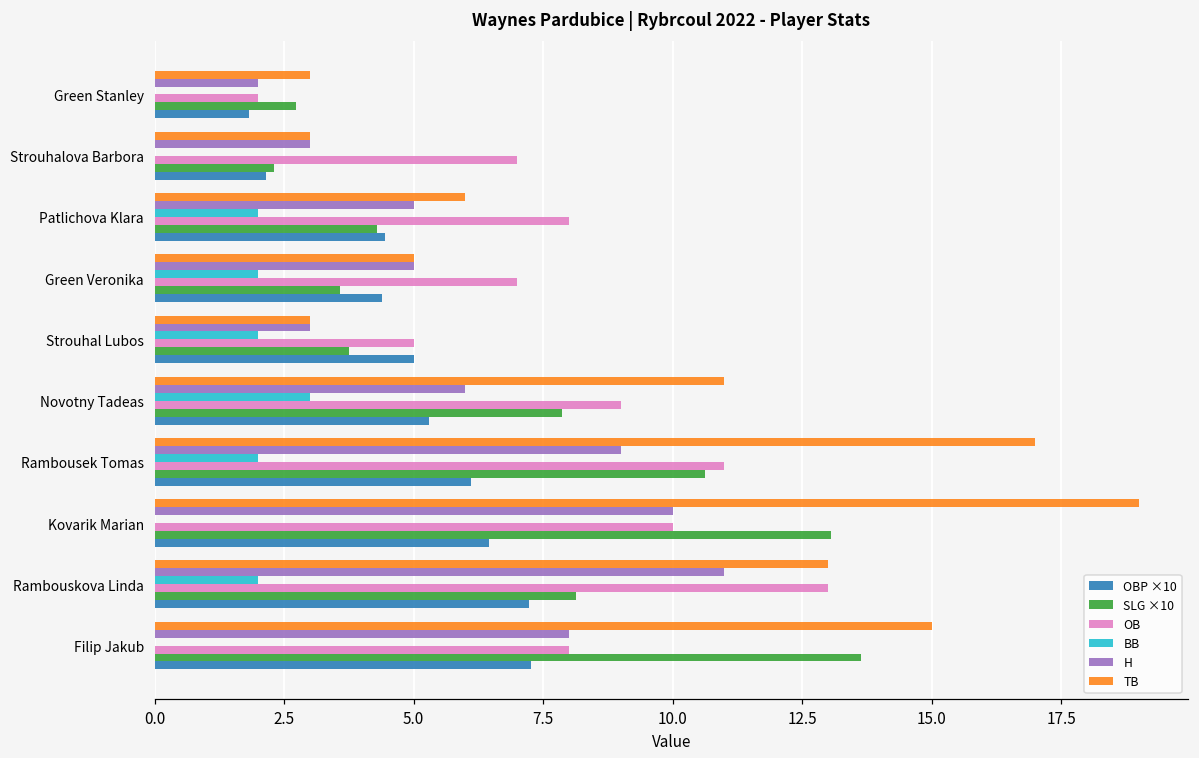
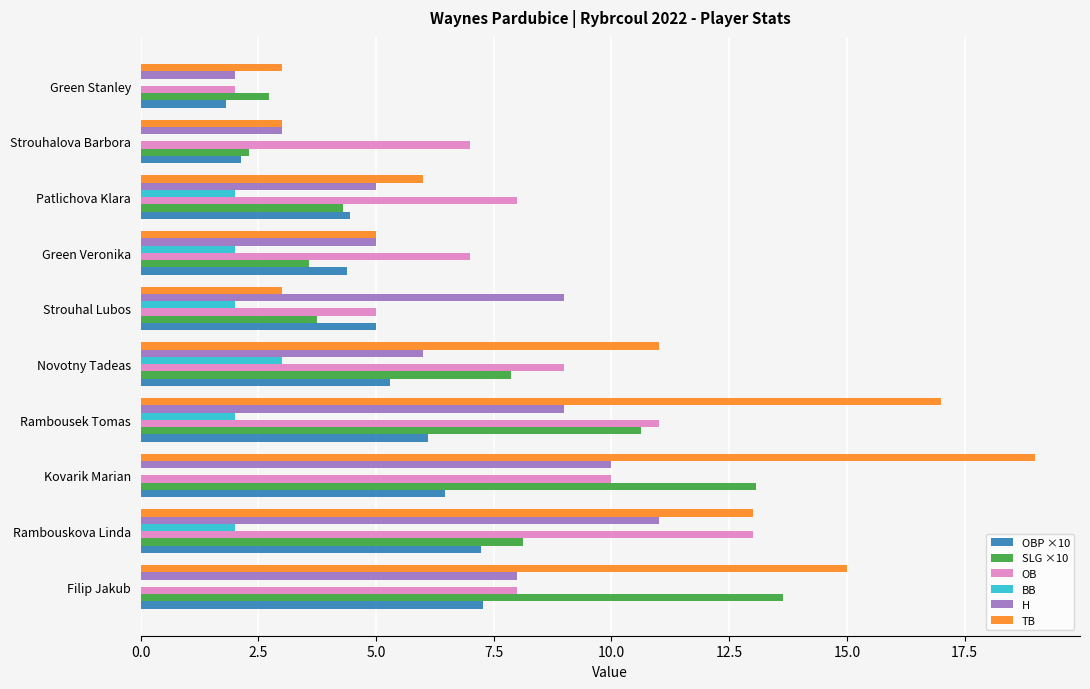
  {
    "OBP ×10": {
      "Green Stanley": 1.8,
      "Strouhalova Barbora": 2.1,
      "Patlichova Klara": 4.4,
      "Green Veronika": 4.4,
      "Strouhal Lubos": 5,
      "Novotny Tadeas": 5.3,
      "Rambousek Tomas": 6.1,
      "Kovarik Marian": 6.5,
      "Rambouskova Linda": 7.2,
      "Filip Jakub": 7.3
    },
    "SLG ×10": {
      "Green Stanley": 2.7,
      "Strouhalova Barbora": 2.3,
      "Patlichova Klara": 4.3,
      "Green Veronika": 3.6,
      "Strouhal Lubos": 3.8,
      "Novotny Tadeas": 7.9,
      "Rambousek Tomas": 10.6,
      "Kovarik Marian": 13.1,
      "Rambouskova Linda": 8.1,
      "Filip Jakub": 13.6
    },
    "OB": {
      "Green Stanley": 2,
      "Strouhalova Barbora": 7,
      "Patlichova Klara": 8,
      "Green Veronika": 7,
      "Strouhal Lubos": 5,
      "Novotny Tadeas": 9,
      "Rambousek Tomas": 11,
      "Kovarik Marian": 10,
      "Rambouskova Linda": 13,
      "Filip Jakub": 8
    },
    "BB": {
      "Green Stanley": 0,
      "Strouhalova Barbora": 0,
      "Patlichova Klara": 2,
      "Green Veronika": 2,
      "Strouhal Lubos": 2,
      "Novotny Tadeas": 3,
      "Rambousek Tomas": 2,
      "Kovarik Marian": 0,
      "Rambouskova Linda": 2,
      "Filip Jakub": 0
    },
    "H": {
      "Green Stanley": 2,
      "Strouhalova Barbora": 3,
      "Patlichova Klara": 5,
      "Green Veronika": 5,
-     "Strouhal Lubos": 3,
+     "Strouhal Lubos": 9,
      "Novotny Tadeas": 6,
      "Rambousek Tomas": 9,
      "Kovarik Marian": 10,
      "Rambouskova Linda": 11,
      "Filip Jakub": 8
    },
    "TB": {
      "Green Stanley": 3,
      "Strouhalova Barbora": 3,
      "Patlichova Klara": 6,
      "Green Veronika": 5,
      "Strouhal Lubos": 3,
      "Novotny Tadeas": 11,
      "Rambousek Tomas": 17,
      "Kovarik Marian": 19,
      "Rambouskova Linda": 13,
      "Filip Jakub": 15
    }
  }
